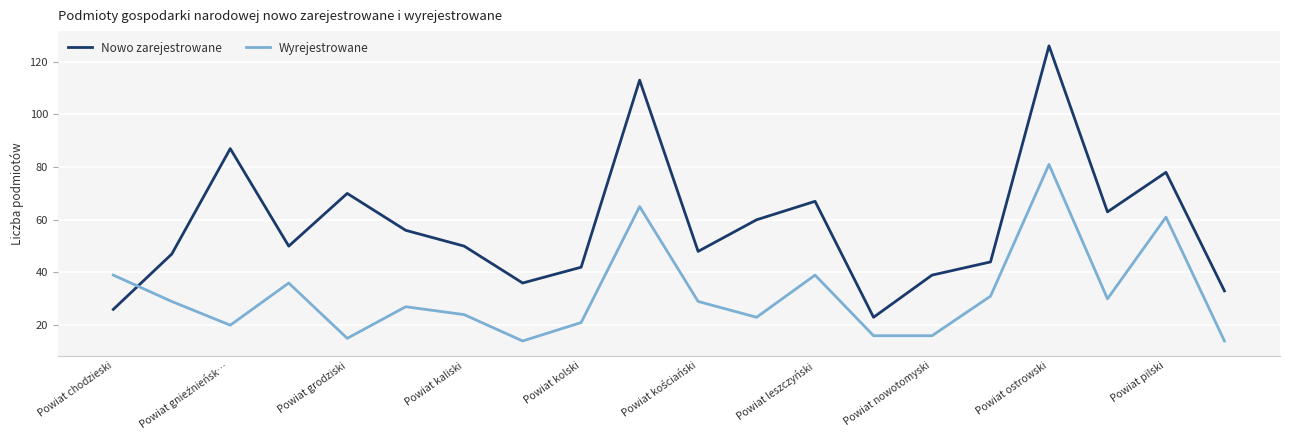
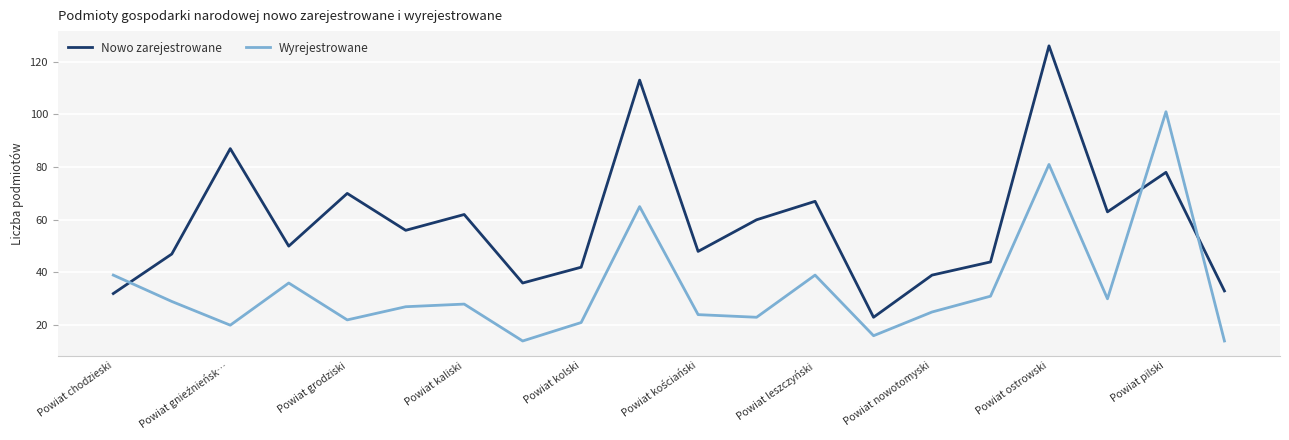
  {
    "Nowo zarejestrowane": {
-     "Powiat chodzieski": 26,
+     "Powiat chodzieski": 32,
      "Powiat gnieźnieńsk…": 87,
      "Powiat grodziski": 70,
-     "Powiat kaliski": 50,
+     "Powiat kaliski": 62,
      "Powiat kolski": 42,
      "Powiat kościański": 48,
      "Powiat leszczyński": 67,
      "Powiat nowotomyski": 39,
      "Powiat ostrowski": 126,
      "Powiat pilski": 78
    },
    "Wyrejestrowane": {
      "Powiat chodzieski": 39,
      "Powiat gnieźnieńsk…": 20,
-     "Powiat grodziski": 15,
-     "Powiat kaliski": 24,
+     "Powiat grodziski": 22,
+     "Powiat kaliski": 28,
      "Powiat kolski": 21,
-     "Powiat kościański": 29,
+     "Powiat kościański": 24,
      "Powiat leszczyński": 39,
-     "Powiat nowotomyski": 16,
+     "Powiat nowotomyski": 25,
      "Powiat ostrowski": 81,
-     "Powiat pilski": 61
+     "Powiat pilski": 101
    }
  }
